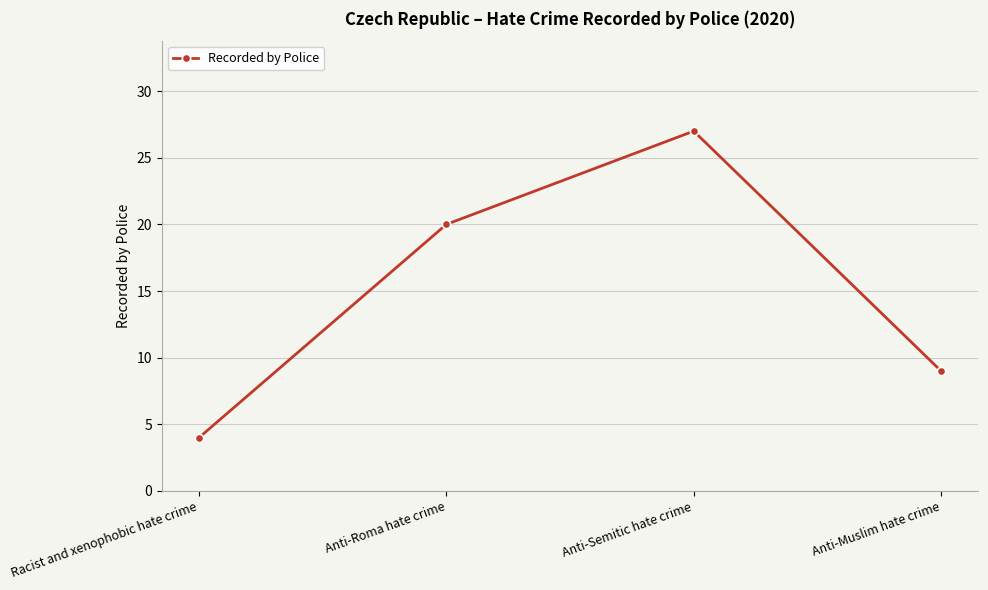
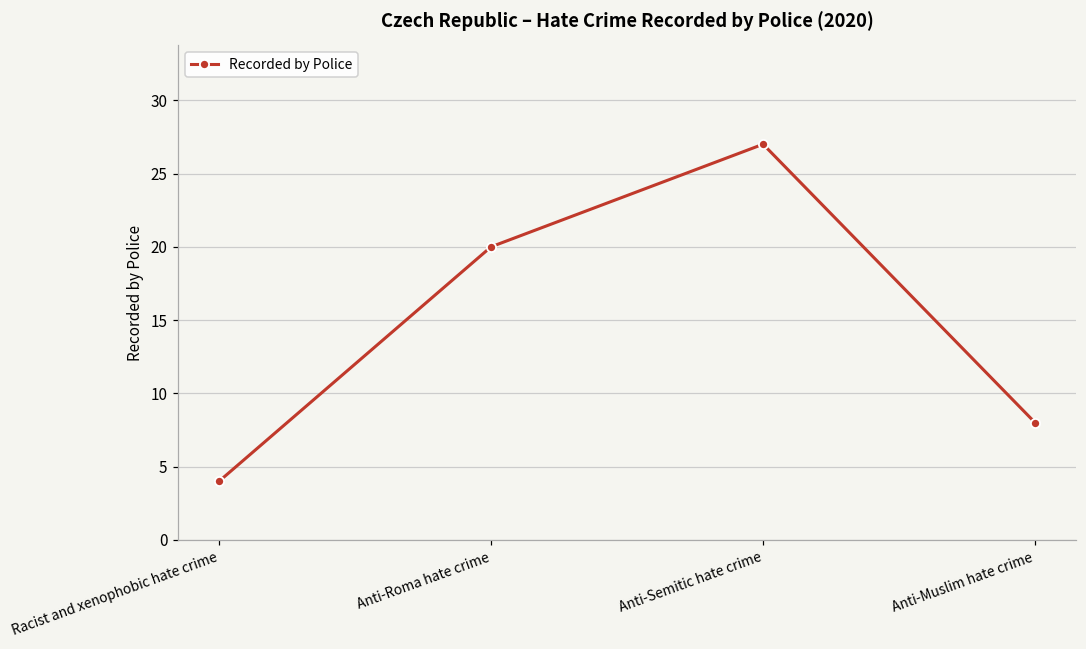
  {
    "Racist and xenophobic hate crime": 4,
    "Anti-Roma hate crime": 20,
    "Anti-Semitic hate crime": 27,
-   "Anti-Muslim hate crime": 9
+   "Anti-Muslim hate crime": 8
  }
